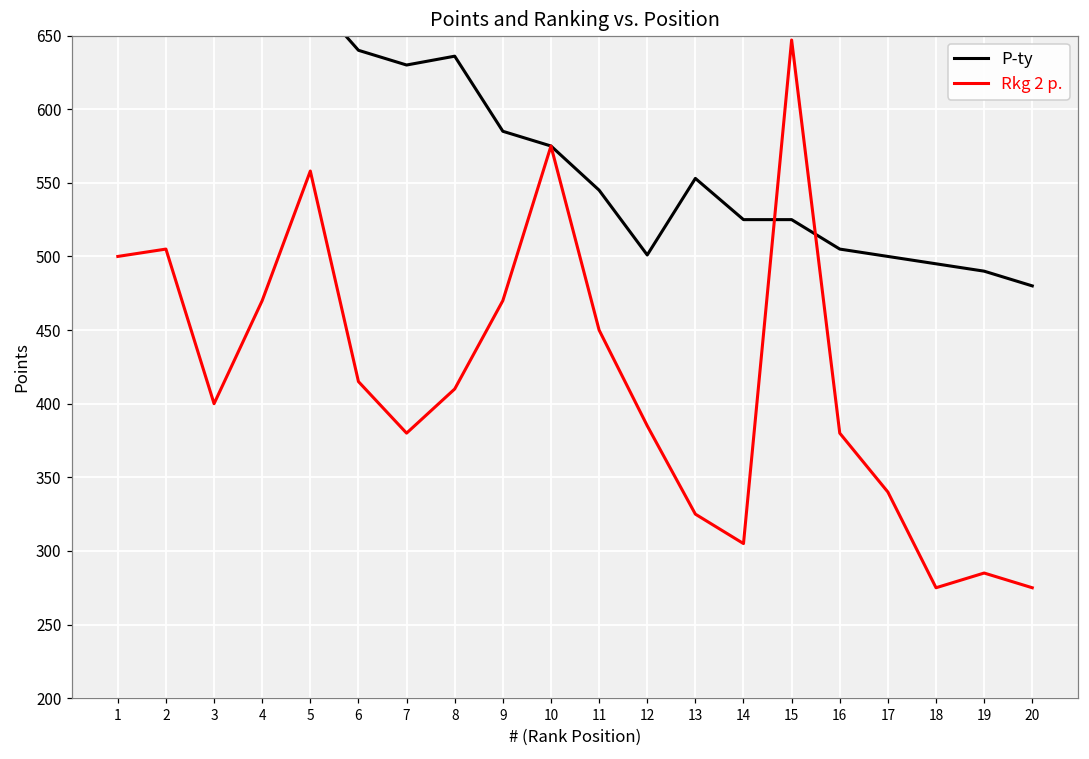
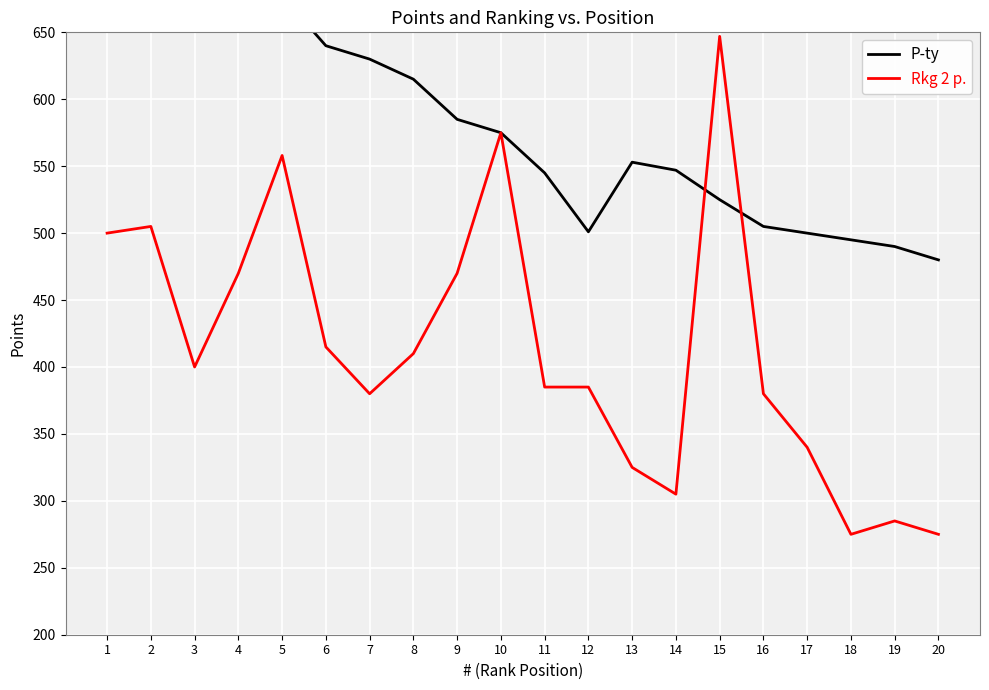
  {
    "P-ty": {
      "6": 640,
      "7": 630,
-     "8": 636,
+     "8": 615,
      "9": 585,
      "11": 545,
      "12": 501,
      "13": 553,
-     "14": 525,
+     "14": 547,
      "15": 525,
      "16": 505,
      "17": 500,
      "18": 495,
      "19": 490,
      "20": 480
    },
    "Rkg 2 p.": {
      "1": 500,
      "2": 505,
      "3": 400,
      "4": 470,
      "5": 558,
      "6": 415,
      "7": 380,
      "8": 410,
      "9": 470,
-     "11": 450,
+     "11": 385,
      "12": 385,
      "13": 325,
      "14": 305,
      "15": 647,
      "16": 380,
      "17": 340,
      "18": 275,
      "19": 285,
      "20": 275
    }
  }
